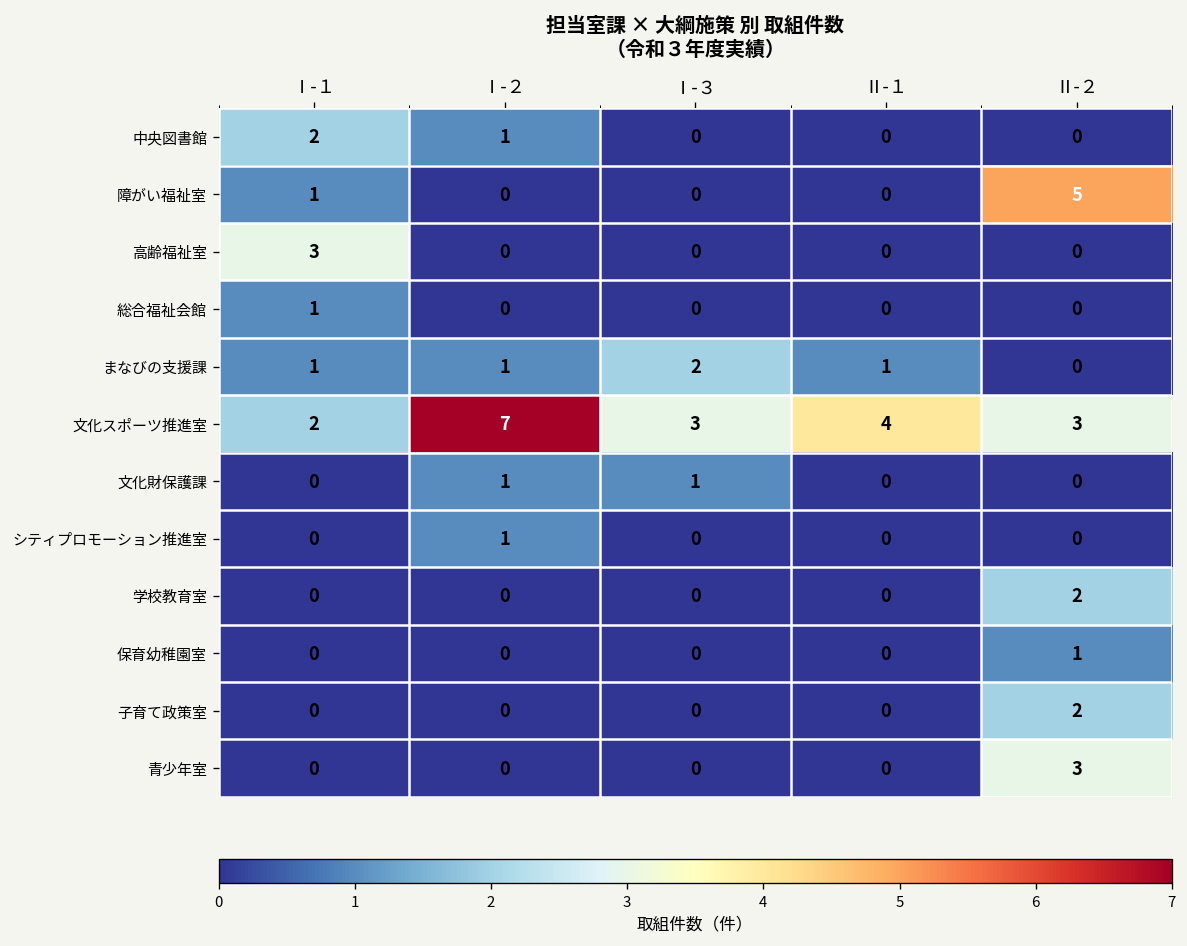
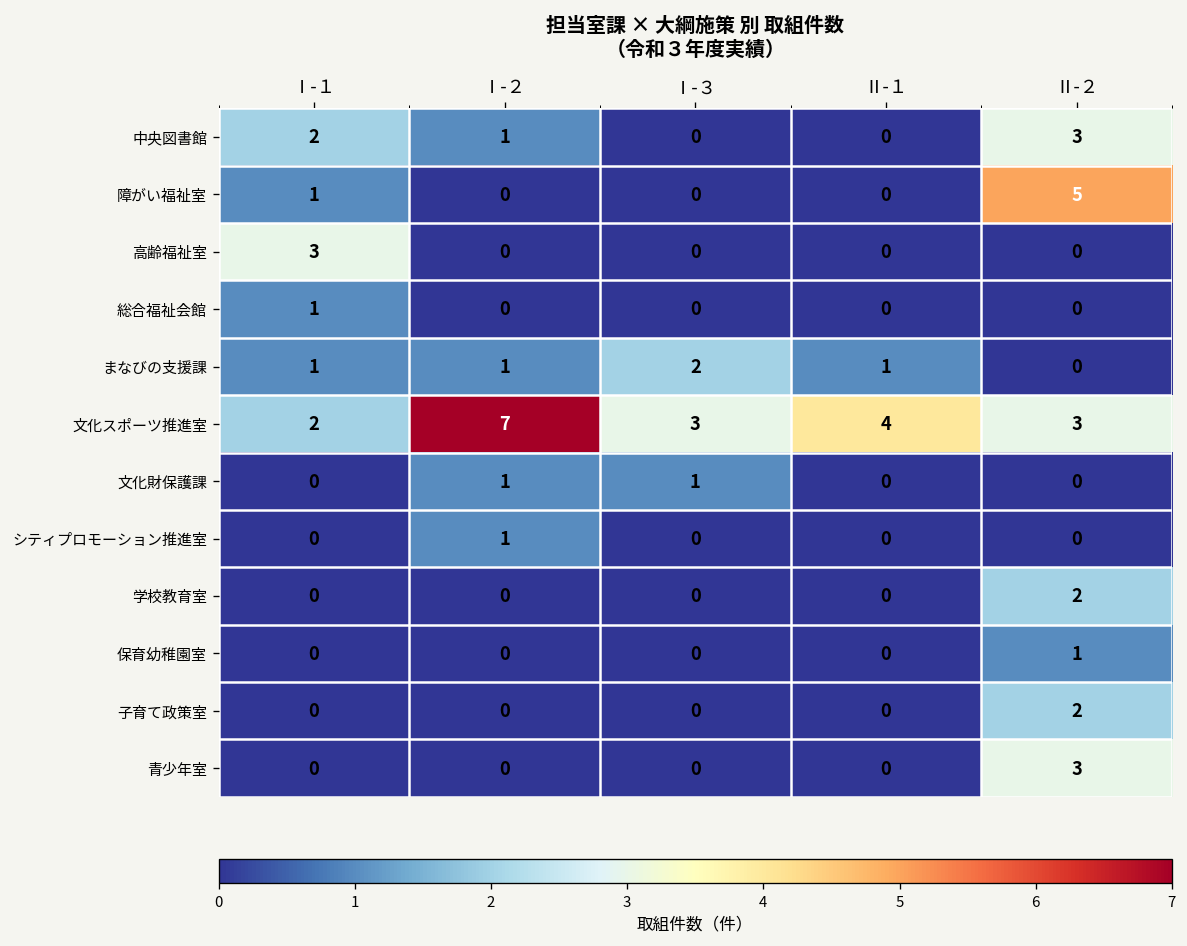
  {
    "中央図書館": {
      "Ⅰ-１": 2,
      "Ⅰ-２": 1,
      "Ⅰ-３": 0,
      "Ⅱ-１": 0,
-     "Ⅱ-２": 0
+     "Ⅱ-２": 3
    },
    "障がい福祉室": {
      "Ⅰ-１": 1,
      "Ⅰ-２": 0,
      "Ⅰ-３": 0,
      "Ⅱ-１": 0,
      "Ⅱ-２": 5
    },
    "高齢福祉室": {
      "Ⅰ-１": 3,
      "Ⅰ-２": 0,
      "Ⅰ-３": 0,
      "Ⅱ-１": 0,
      "Ⅱ-２": 0
    },
    "総合福祉会館": {
      "Ⅰ-１": 1,
      "Ⅰ-２": 0,
      "Ⅰ-３": 0,
      "Ⅱ-１": 0,
      "Ⅱ-２": 0
    },
    "まなびの支援課": {
      "Ⅰ-１": 1,
      "Ⅰ-２": 1,
      "Ⅰ-３": 2,
      "Ⅱ-１": 1,
      "Ⅱ-２": 0
    },
    "文化スポーツ推進室": {
      "Ⅰ-１": 2,
      "Ⅰ-２": 7,
      "Ⅰ-３": 3,
      "Ⅱ-１": 4,
      "Ⅱ-２": 3
    },
    "文化財保護課": {
      "Ⅰ-１": 0,
      "Ⅰ-２": 1,
      "Ⅰ-３": 1,
      "Ⅱ-１": 0,
      "Ⅱ-２": 0
    },
    "シティプロモーション推進室": {
      "Ⅰ-１": 0,
      "Ⅰ-２": 1,
      "Ⅰ-３": 0,
      "Ⅱ-１": 0,
      "Ⅱ-２": 0
    },
    "学校教育室": {
      "Ⅰ-１": 0,
      "Ⅰ-２": 0,
      "Ⅰ-３": 0,
      "Ⅱ-１": 0,
      "Ⅱ-２": 2
    },
    "保育幼稚園室": {
      "Ⅰ-１": 0,
      "Ⅰ-２": 0,
      "Ⅰ-３": 0,
      "Ⅱ-１": 0,
      "Ⅱ-２": 1
    },
    "子育て政策室": {
      "Ⅰ-１": 0,
      "Ⅰ-２": 0,
      "Ⅰ-３": 0,
      "Ⅱ-１": 0,
      "Ⅱ-２": 2
    },
    "青少年室": {
      "Ⅰ-１": 0,
      "Ⅰ-２": 0,
      "Ⅰ-３": 0,
      "Ⅱ-１": 0,
      "Ⅱ-２": 3
    }
  }
